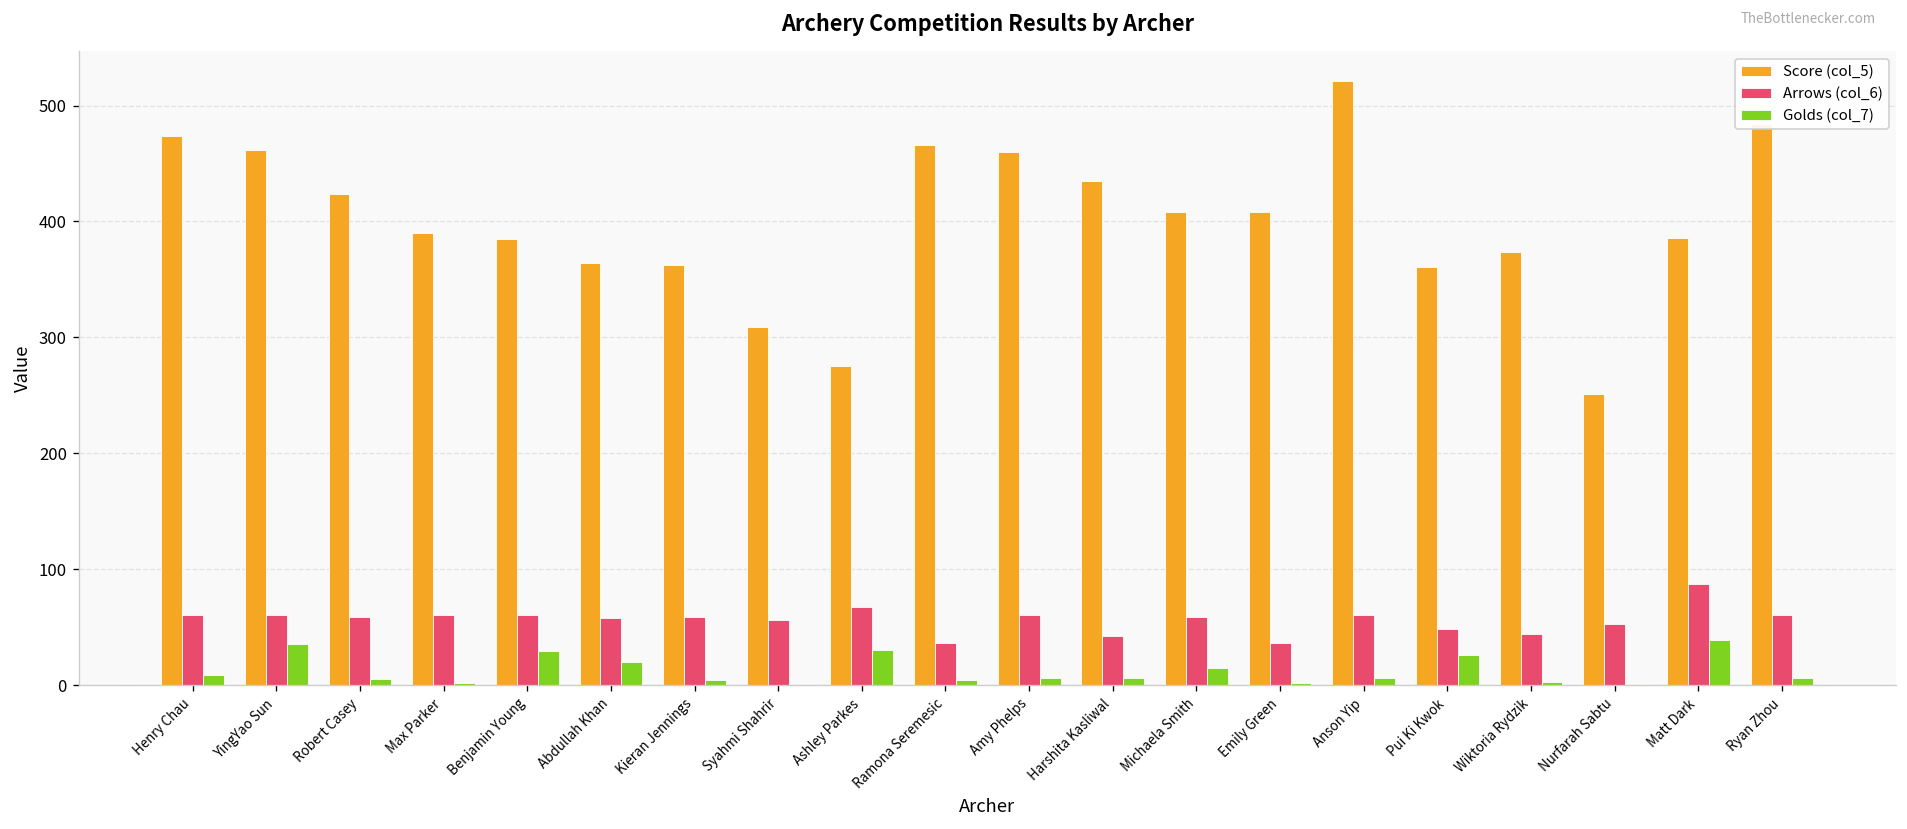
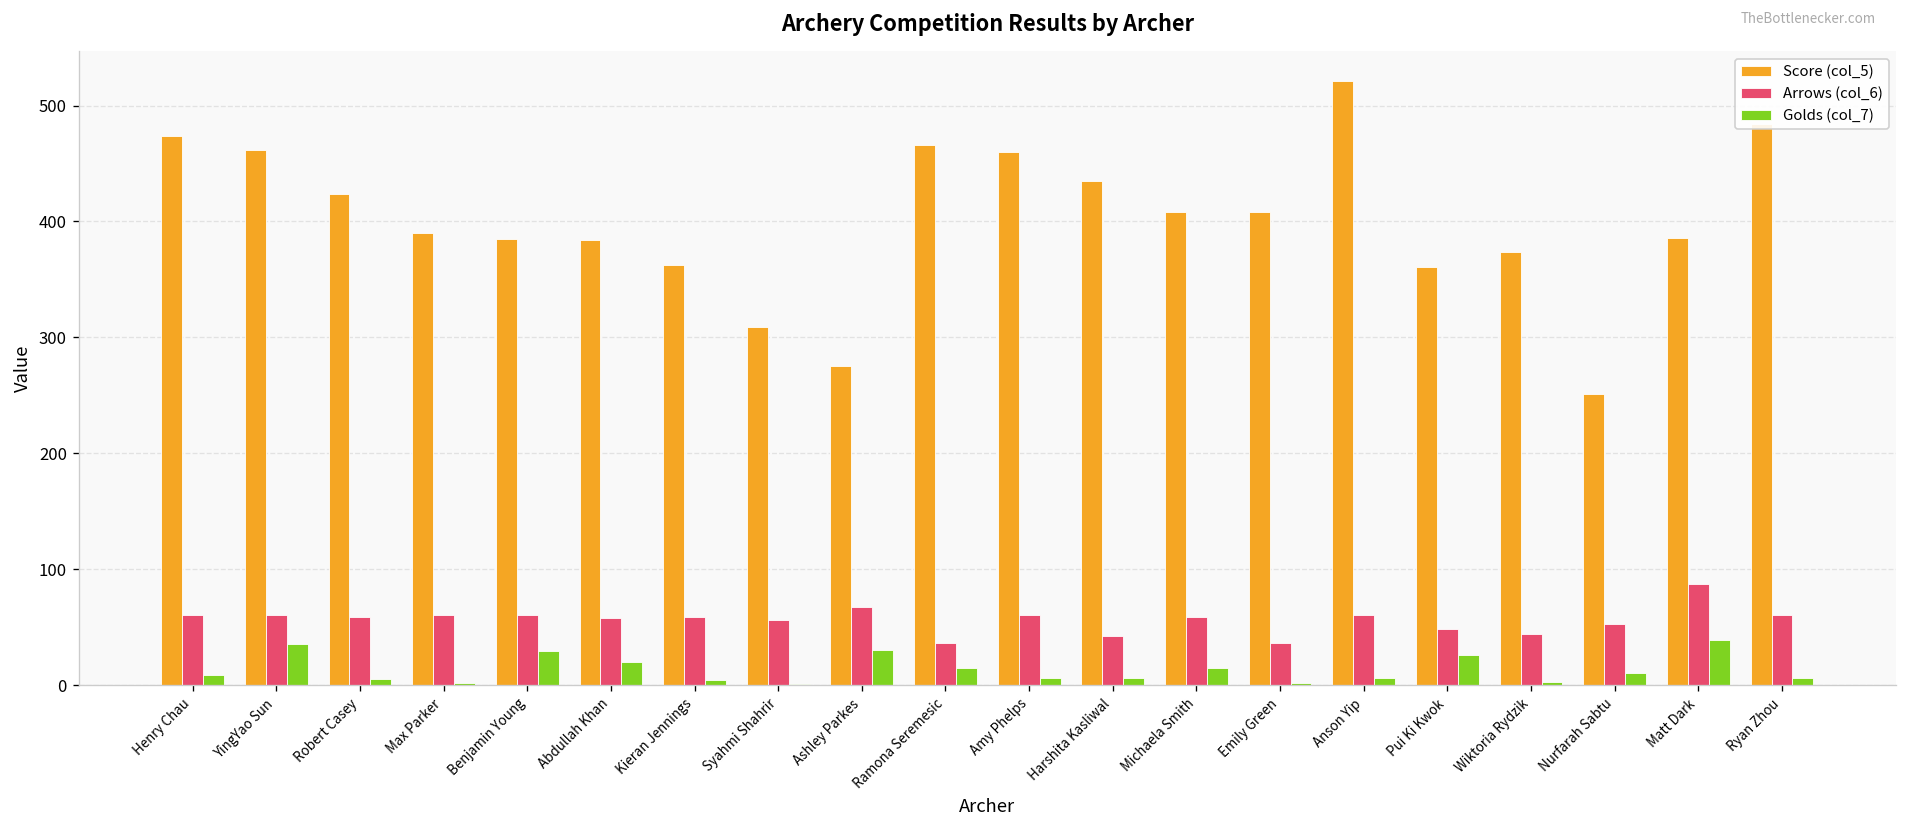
  {
    "Score (col_5)": {
      "Henry Chau": 470,
      "YingYao Sun": 460,
      "Robert Casey": 420,
      "Max Parker": 390,
      "Benjamin Young": 390,
-     "Abdullah Khan": 360,
+     "Abdullah Khan": 380,
      "Kieran Jennings": 360,
      "Syahmi Shahrir": 310,
      "Ashley Parkes": 280,
      "Ramona Seremesic": 470,
      "Amy Phelps": 460,
      "Harshita Kasliwal": 440,
      "Michaela Smith": 410,
      "Emily Green": 410,
      "Anson Yip": 520,
      "Pui Ki Kwok": 360,
      "Wiktoria Rydzik": 370,
      "Nurfarah Sabtu": 250,
      "Matt Dark": 390
    },
    "Arrows (col_6)": {
      "Henry Chau": 60,
      "YingYao Sun": 60,
      "Robert Casey": 60,
      "Max Parker": 60,
      "Benjamin Young": 60,
      "Abdullah Khan": 60,
      "Kieran Jennings": 60,
      "Syahmi Shahrir": 60,
      "Ashley Parkes": 70,
      "Ramona Seremesic": 40,
      "Amy Phelps": 60,
      "Harshita Kasliwal": 40,
      "Michaela Smith": 60,
      "Emily Green": 40,
      "Anson Yip": 60,
      "Pui Ki Kwok": 50,
      "Wiktoria Rydzik": 40,
      "Nurfarah Sabtu": 50,
      "Matt Dark": 90,
      "Ryan Zhou": 60
    },
    "Golds (col_7)": {
      "Henry Chau": 10,
      "YingYao Sun": 40,
      "Robert Casey": 10,
      "Benjamin Young": 30,
      "Abdullah Khan": 20,
      "Kieran Jennings": 0,
      "Ashley Parkes": 30,
-     "Ramona Seremesic": 0,
+     "Ramona Seremesic": 20,
      "Amy Phelps": 10,
      "Harshita Kasliwal": 10,
      "Michaela Smith": 20,
      "Anson Yip": 10,
      "Pui Ki Kwok": 30,
      "Wiktoria Rydzik": 0,
-     "Nurfarah Sabtu": 0,
+     "Nurfarah Sabtu": 10,
      "Matt Dark": 40,
      "Ryan Zhou": 10
    }
  }
